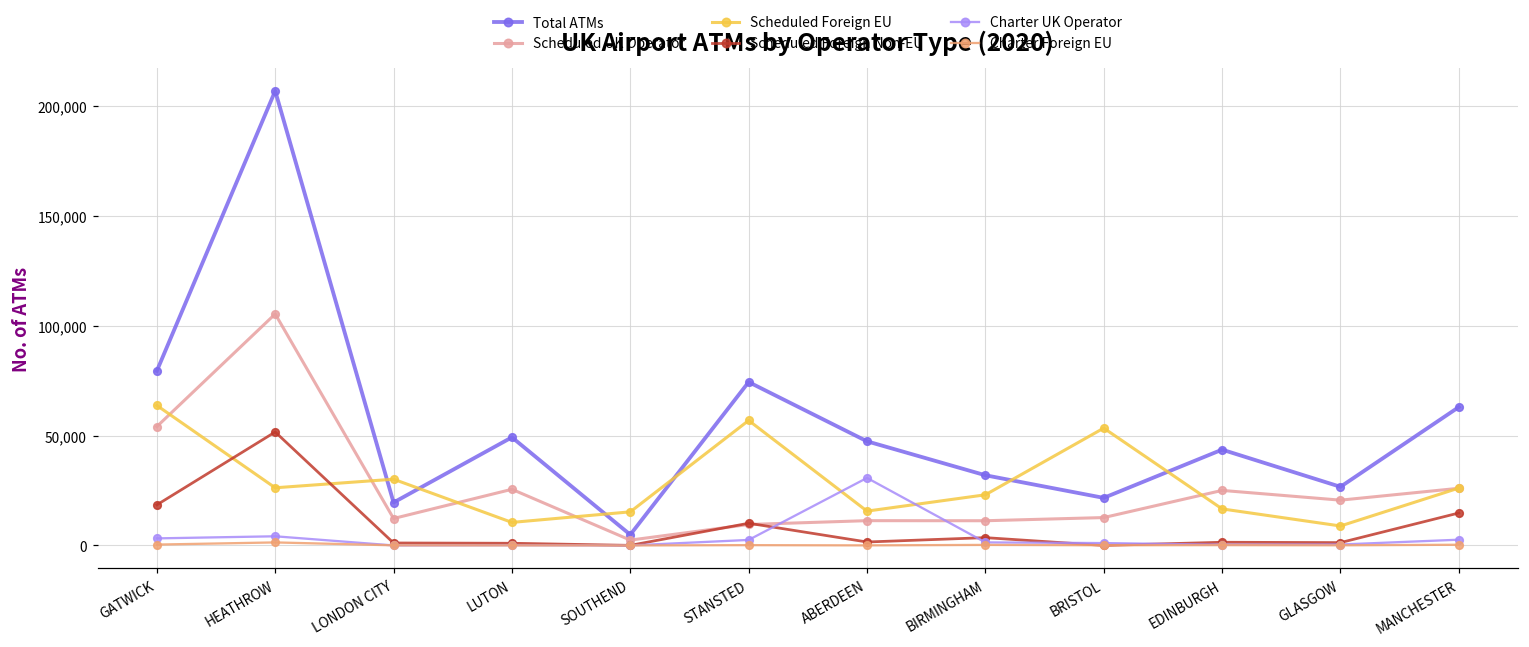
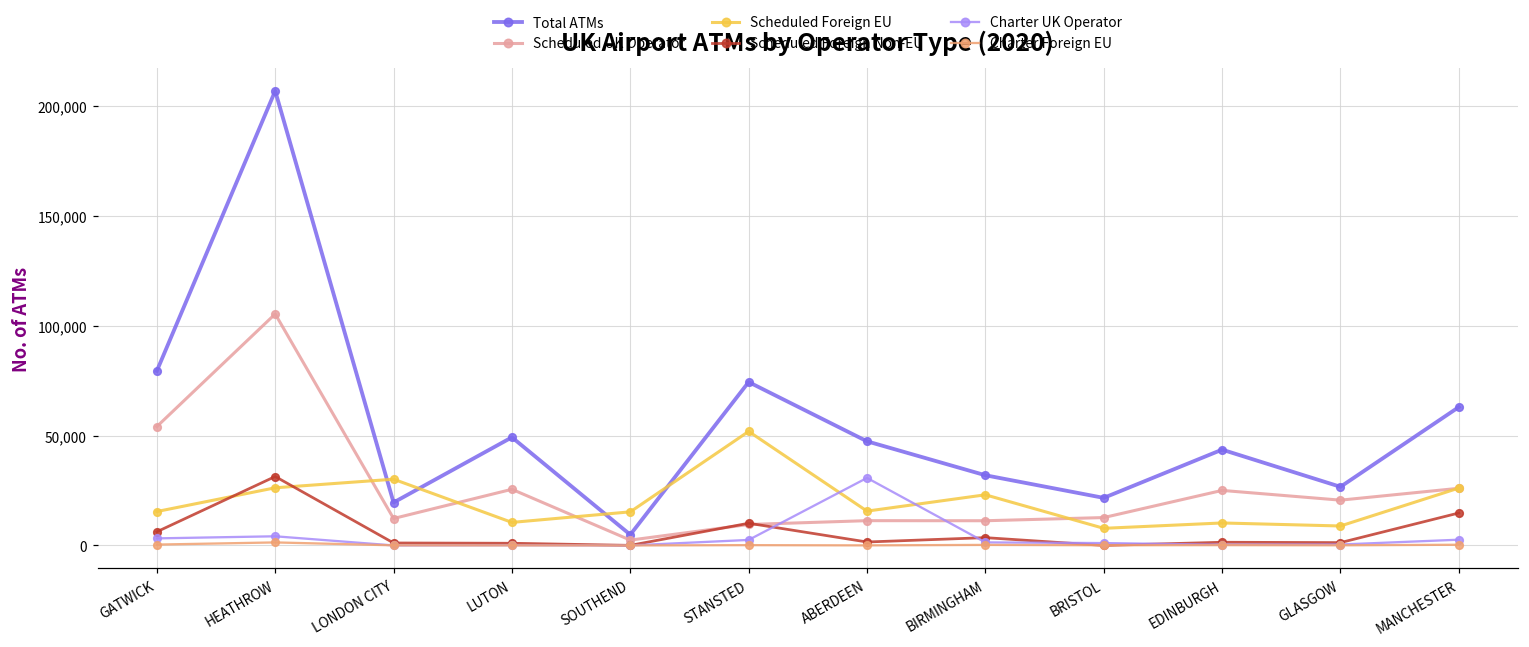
  {
    "Scheduled Foreign EU": {
-     "GATWICK": "64,000",
+     "GATWICK": "15,000",
      "HEATHROW": "26,000",
      "LONDON CITY": "30,000",
      "LUTON": "10,000",
      "SOUTHEND": "15,000",
-     "STANSTED": "57,000",
+     "STANSTED": "52,000",
      "ABERDEEN": "16,000",
      "BIRMINGHAM": "23,000",
-     "BRISTOL": "53,000",
-     "EDINBURGH": "17,000",
+     "BRISTOL": "8,000",
+     "EDINBURGH": "10,000",
      "GLASGOW": "9,000"
    },
    "Scheduled Foreign Non-EU": {
-     "GATWICK": "18,000",
-     "HEATHROW": "52,000",
+     "GATWICK": "6,000",
+     "HEATHROW": "31,000",
      "ABERDEEN": "2,000",
      "BIRMINGHAM": "4,000",
      "MANCHESTER": "15,000"
    }
  }
